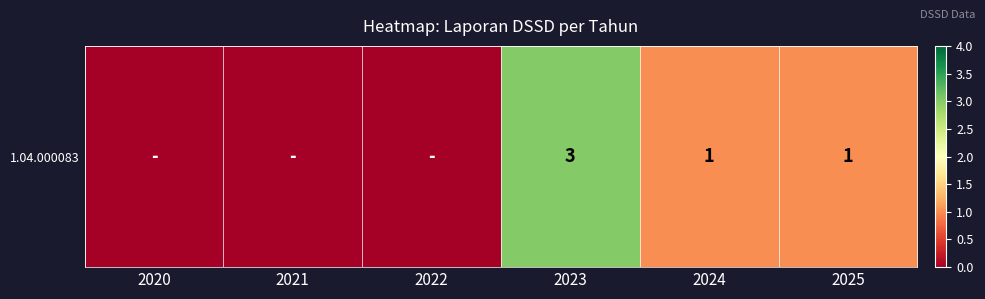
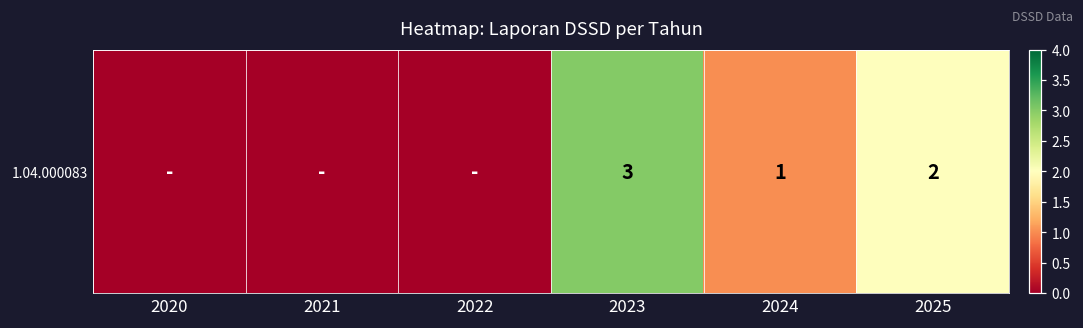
  {
    "1.04.000083": {
      "2023": 3,
      "2024": 1,
-     "2025": 1
+     "2025": 2
    }
  }
